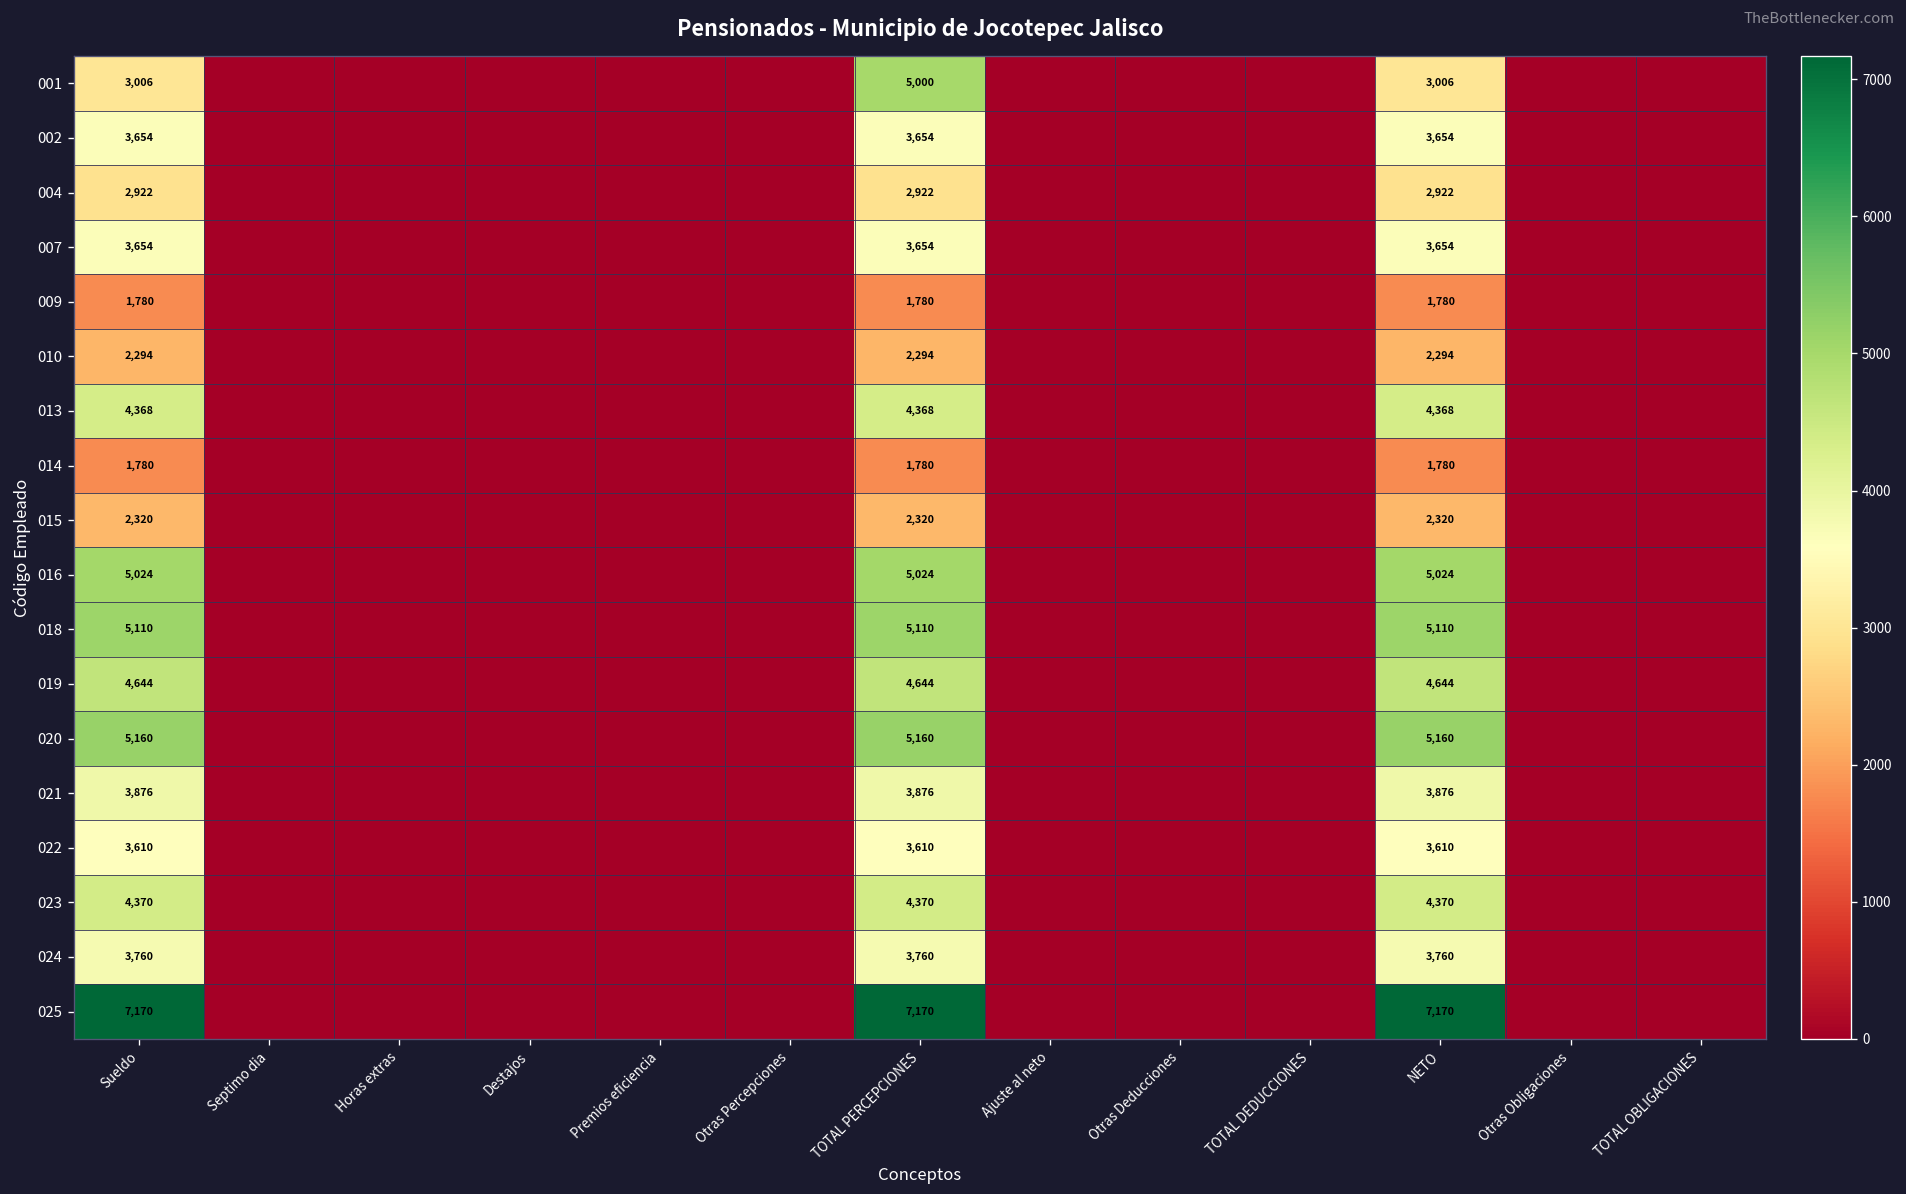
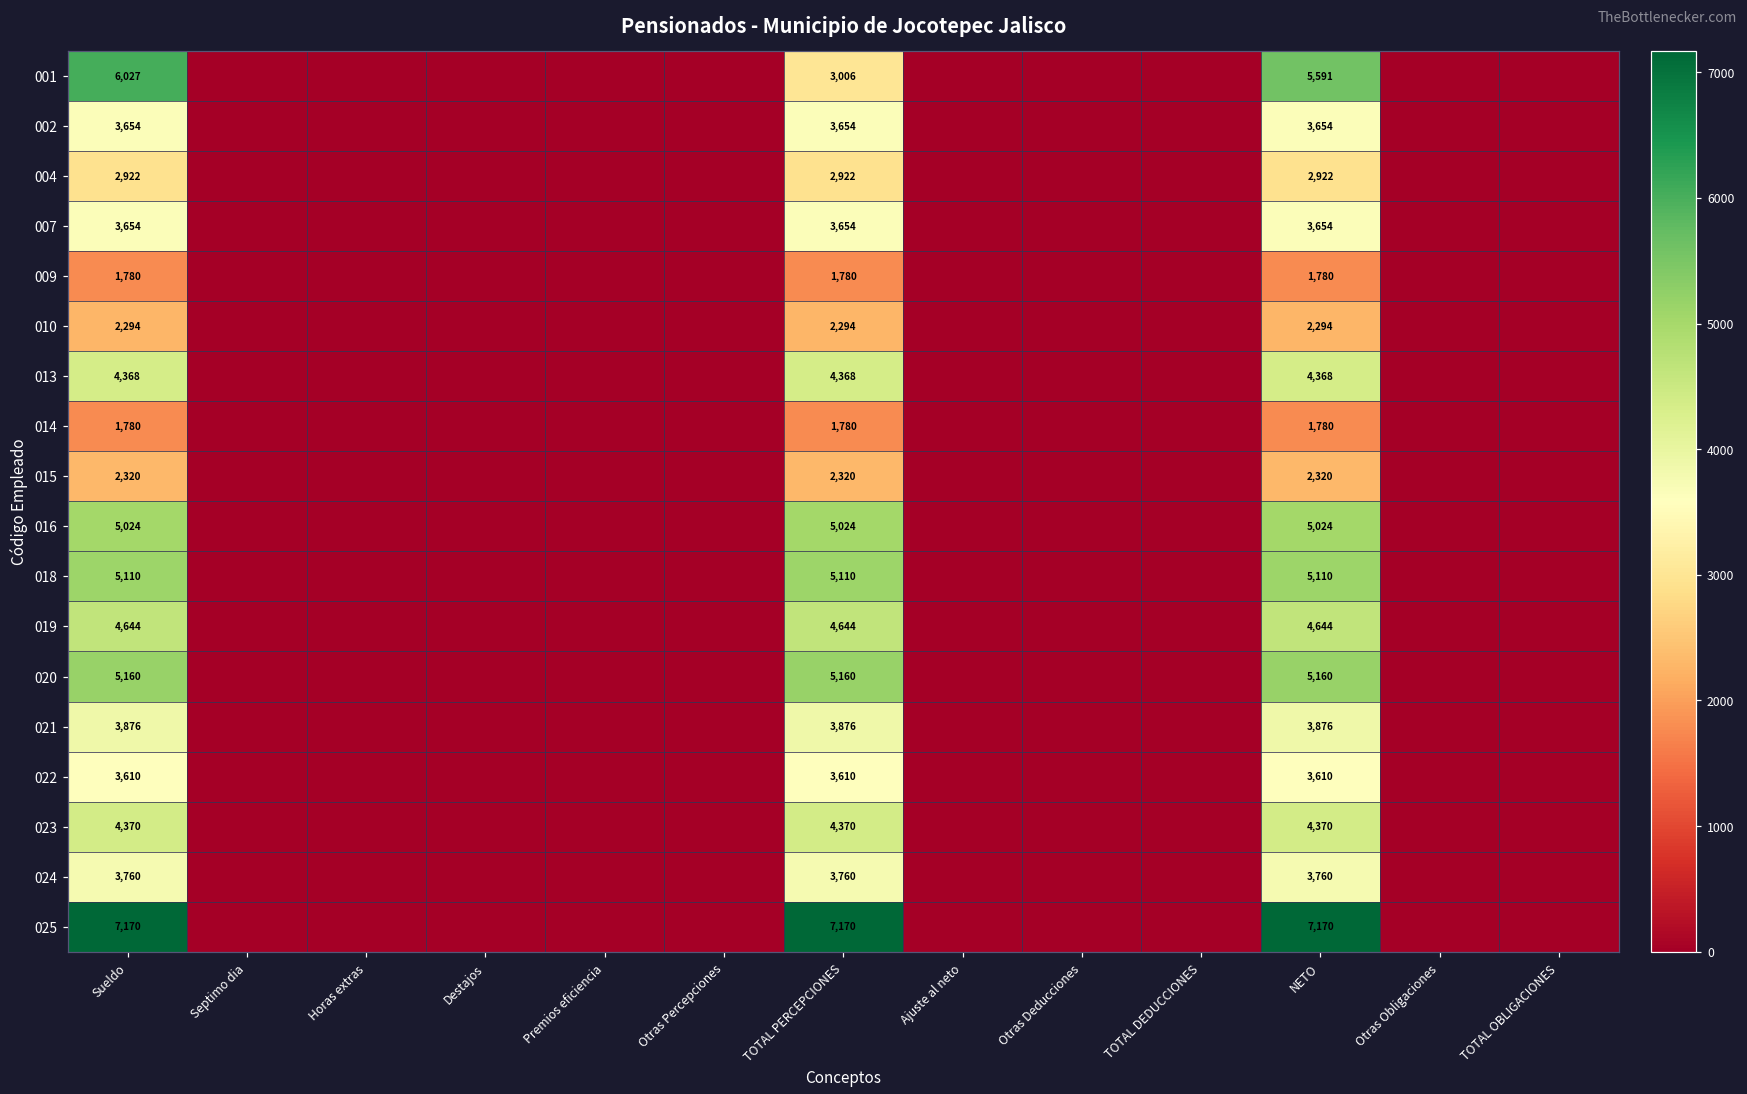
  {
    "001": {
-     "Sueldo": "3,006",
-     "TOTAL PERCEPCIONES": "5,000",
-     "NETO": "3,006"
+     "Sueldo": "6,027",
+     "TOTAL PERCEPCIONES": "3,006",
+     "NETO": "5,591"
    },
    "002": {
      "Sueldo": "3,654",
      "TOTAL PERCEPCIONES": "3,654",
      "NETO": "3,654"
    },
    "004": {
      "Sueldo": "2,922",
      "TOTAL PERCEPCIONES": "2,922",
      "NETO": "2,922"
    },
    "007": {
      "Sueldo": "3,654",
      "TOTAL PERCEPCIONES": "3,654",
      "NETO": "3,654"
    },
    "009": {
      "Sueldo": "1,780",
      "TOTAL PERCEPCIONES": "1,780",
      "NETO": "1,780"
    },
    "010": {
      "Sueldo": "2,294",
      "TOTAL PERCEPCIONES": "2,294",
      "NETO": "2,294"
    },
    "013": {
      "Sueldo": "4,368",
      "TOTAL PERCEPCIONES": "4,368",
      "NETO": "4,368"
    },
    "014": {
      "Sueldo": "1,780",
      "TOTAL PERCEPCIONES": "1,780",
      "NETO": "1,780"
    },
    "015": {
      "Sueldo": "2,320",
      "TOTAL PERCEPCIONES": "2,320",
      "NETO": "2,320"
    },
    "016": {
      "Sueldo": "5,024",
      "TOTAL PERCEPCIONES": "5,024",
      "NETO": "5,024"
    },
    "018": {
      "Sueldo": "5,110",
      "TOTAL PERCEPCIONES": "5,110",
      "NETO": "5,110"
    },
    "019": {
      "Sueldo": "4,644",
      "TOTAL PERCEPCIONES": "4,644",
      "NETO": "4,644"
    },
    "020": {
      "Sueldo": "5,160",
      "TOTAL PERCEPCIONES": "5,160",
      "NETO": "5,160"
    },
    "021": {
      "Sueldo": "3,876",
      "TOTAL PERCEPCIONES": "3,876",
      "NETO": "3,876"
    },
    "022": {
      "Sueldo": "3,610",
      "TOTAL PERCEPCIONES": "3,610",
      "NETO": "3,610"
    },
    "023": {
      "Sueldo": "4,370",
      "TOTAL PERCEPCIONES": "4,370",
      "NETO": "4,370"
    },
    "024": {
      "Sueldo": "3,760",
      "TOTAL PERCEPCIONES": "3,760",
      "NETO": "3,760"
    },
    "025": {
      "Sueldo": "7,170",
      "TOTAL PERCEPCIONES": "7,170",
      "NETO": "7,170"
    }
  }
